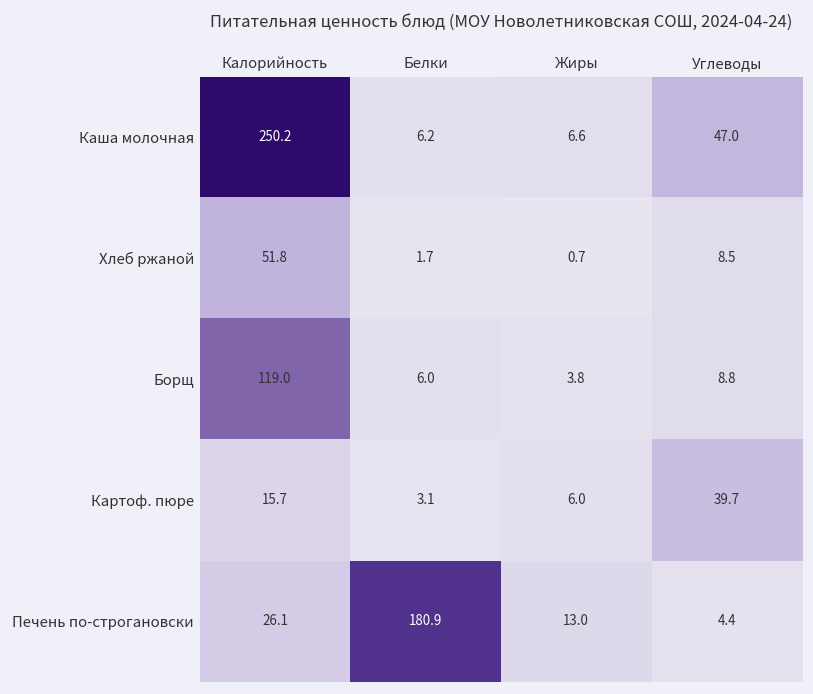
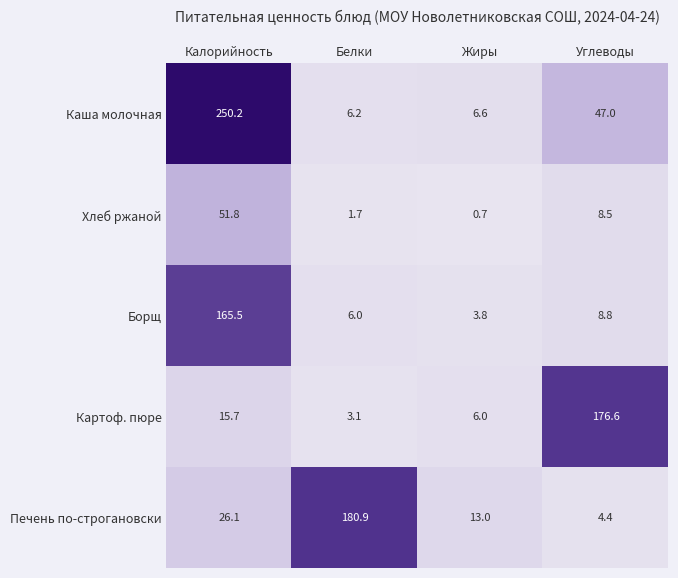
  {
    "Каша молочная": {
      "Калорийность": 250.2,
      "Белки": 6.2,
      "Жиры": 6.6,
      "Углеводы": 47.0
    },
    "Хлеб ржаной": {
      "Калорийность": 51.8,
      "Белки": 1.7,
      "Жиры": 0.7,
      "Углеводы": 8.5
    },
    "Борщ": {
-     "Калорийность": 119.0,
+     "Калорийность": 165.5,
      "Белки": 6.0,
      "Жиры": 3.8,
      "Углеводы": 8.8
    },
    "Картоф. пюре": {
      "Калорийность": 15.7,
      "Белки": 3.1,
      "Жиры": 6.0,
-     "Углеводы": 39.7
+     "Углеводы": 176.6
    },
    "Печень по-строгановски": {
      "Калорийность": 26.1,
      "Белки": 180.9,
      "Жиры": 13.0,
      "Углеводы": 4.4
    }
  }
